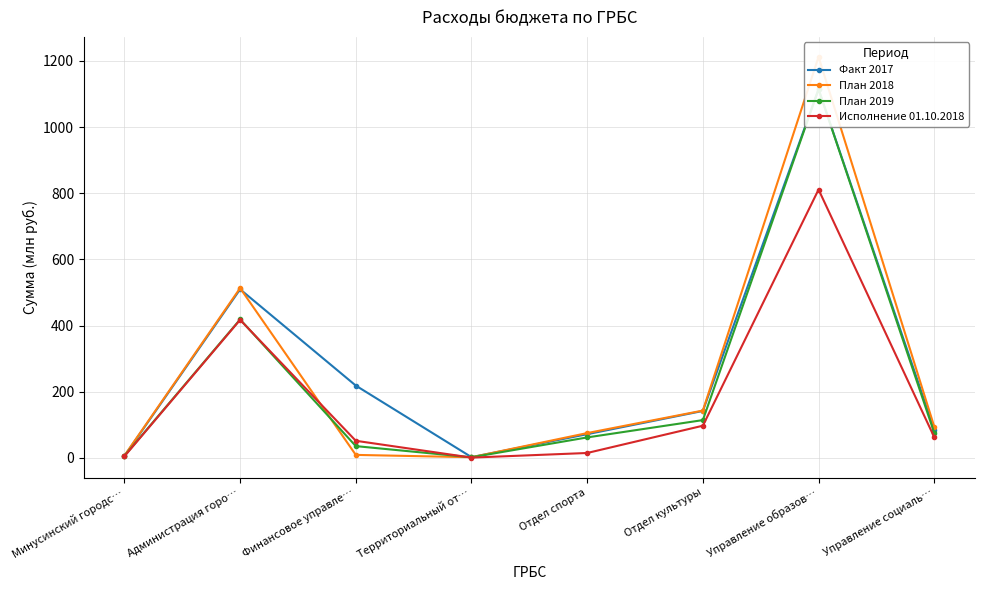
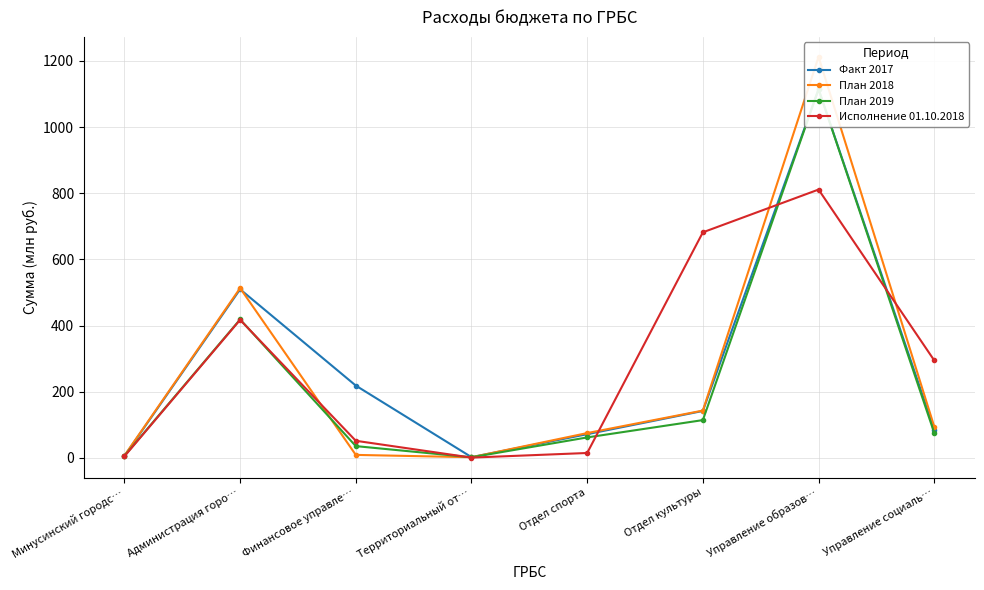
  {
    "Факт 2017": {
      "Финансовое управле…": 220,
      "Управление социаль…": 90
    },
    "План 2018": {
      "Финансовое управле…": 10,
      "Управление социаль…": 90
    },
    "План 2019": {
      "Финансовое управле…": 40,
      "Отдел спорта": 60,
      "Отдел культуры": 110,
      "Управление социаль…": 80
    },
    "Исполнение 01.10.2018": {
      "Финансовое управле…": 50,
      "Отдел спорта": 10,
-     "Отдел культуры": 100,
+     "Отдел культуры": 680,
      "Управление образов…": 810,
-     "Управление социаль…": 60
+     "Управление социаль…": 290
    }
  }
